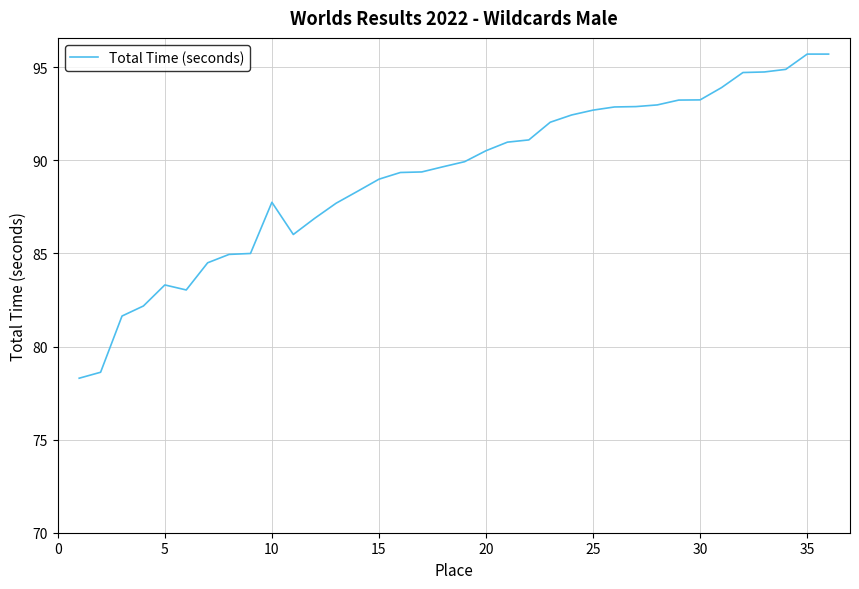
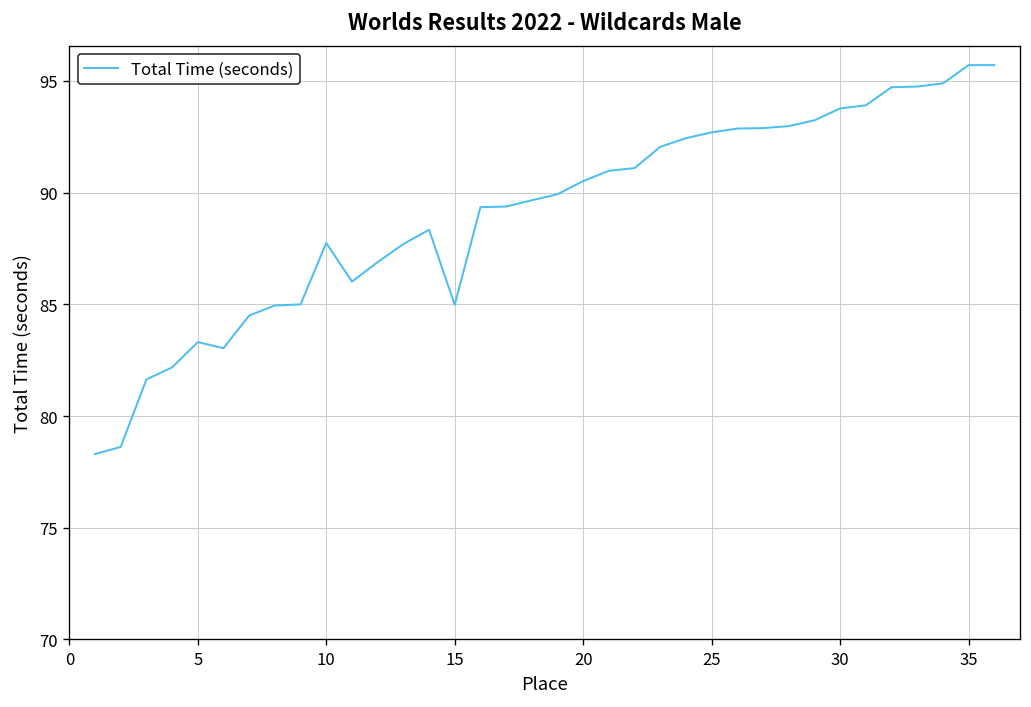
  {
    "5": 83.3,
    "10": 87.8,
-   "15": 89.0,
+   "15": 85.0,
    "20": 90.5,
    "25": 92.7,
-   "30": 93.3,
+   "30": 93.8,
    "35": 95.7
  }
